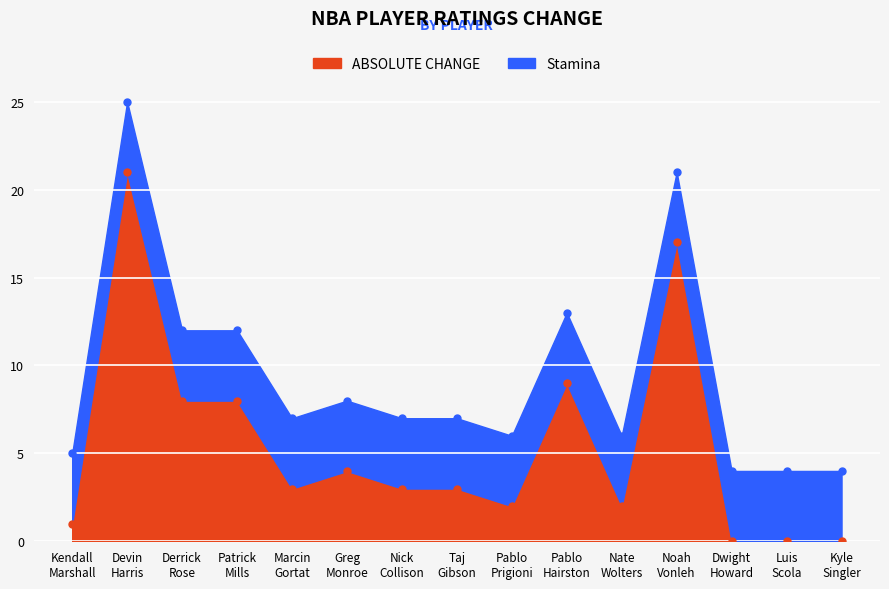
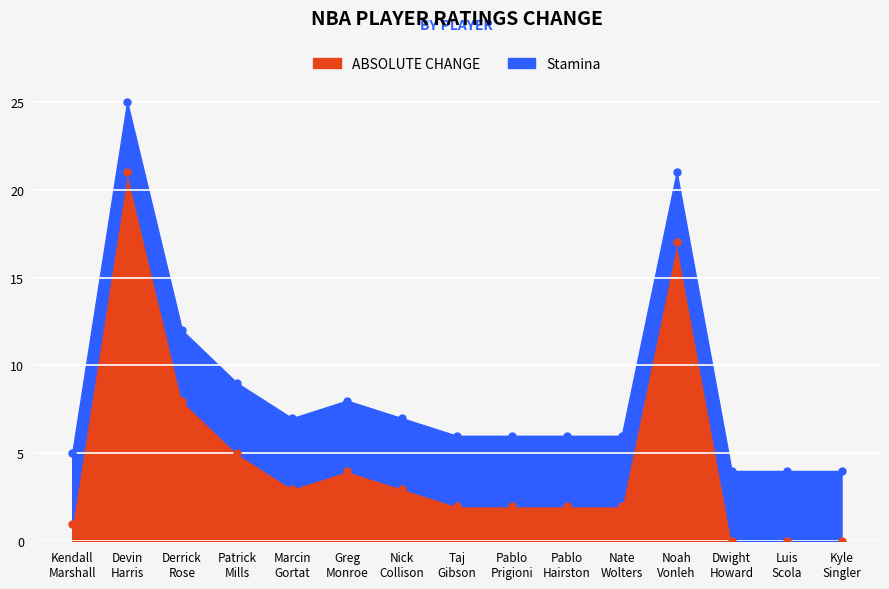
  {
    "ABSOLUTE CHANGE": {
      "Kendall Marshall": 1,
      "Devin Harris": 21,
      "Derrick Rose": 8,
-     "Patrick Mills": 8,
+     "Patrick Mills": 5,
      "Marcin Gortat": 3,
      "Greg Monroe": 4,
      "Nick Collison": 3,
-     "Taj Gibson": 3,
+     "Taj Gibson": 2,
      "Pablo Prigioni": 2,
-     "Pablo Hairston": 9,
+     "Pablo Hairston": 2,
      "Nate Wolters": 2,
      "Noah Vonleh": 17,
      "Dwight Howard": 0,
      "Luis Scola": 0,
      "Kyle Singler": 0
    },
    "Stamina": {
      "Kendall Marshall": 4,
      "Devin Harris": 4,
      "Derrick Rose": 4,
      "Patrick Mills": 4,
      "Marcin Gortat": 4,
      "Greg Monroe": 4,
      "Nick Collison": 4,
      "Taj Gibson": 4,
      "Pablo Prigioni": 4,
      "Pablo Hairston": 4,
      "Nate Wolters": 4,
      "Noah Vonleh": 4,
      "Dwight Howard": 4,
      "Luis Scola": 4,
      "Kyle Singler": 4
    }
  }
